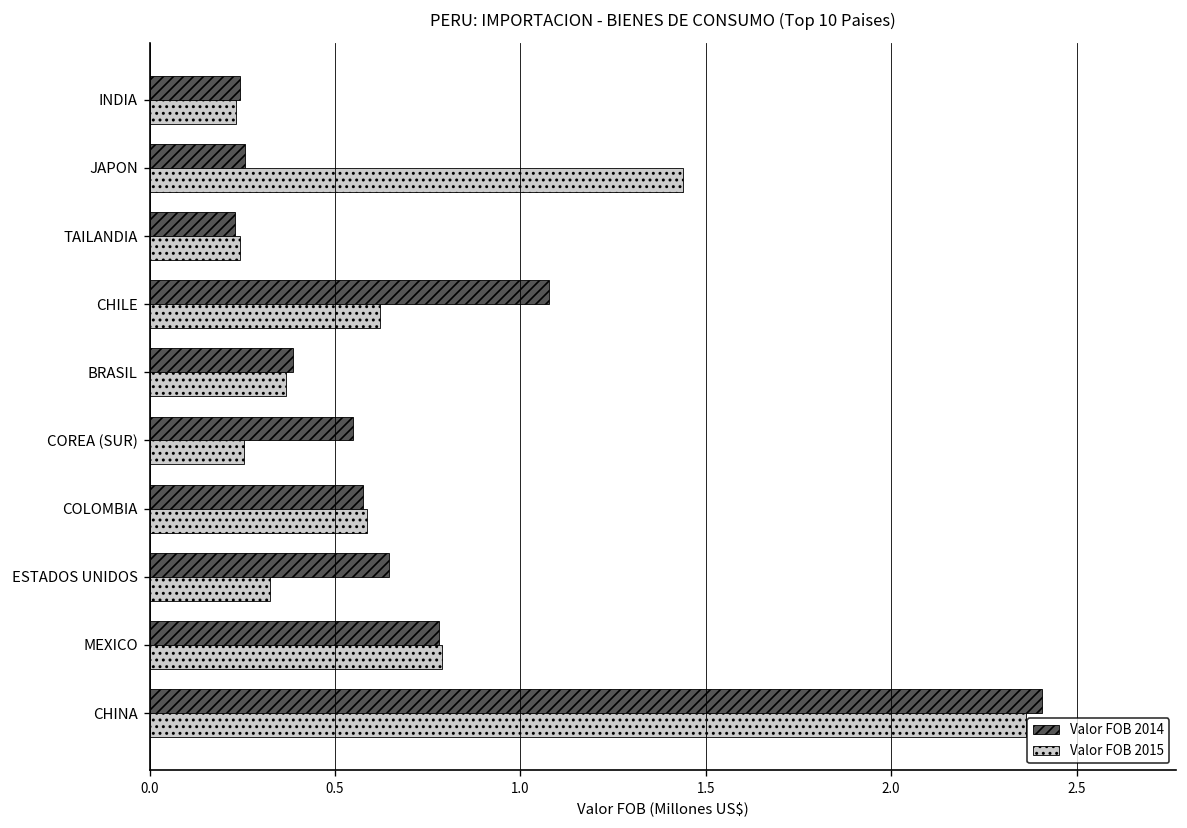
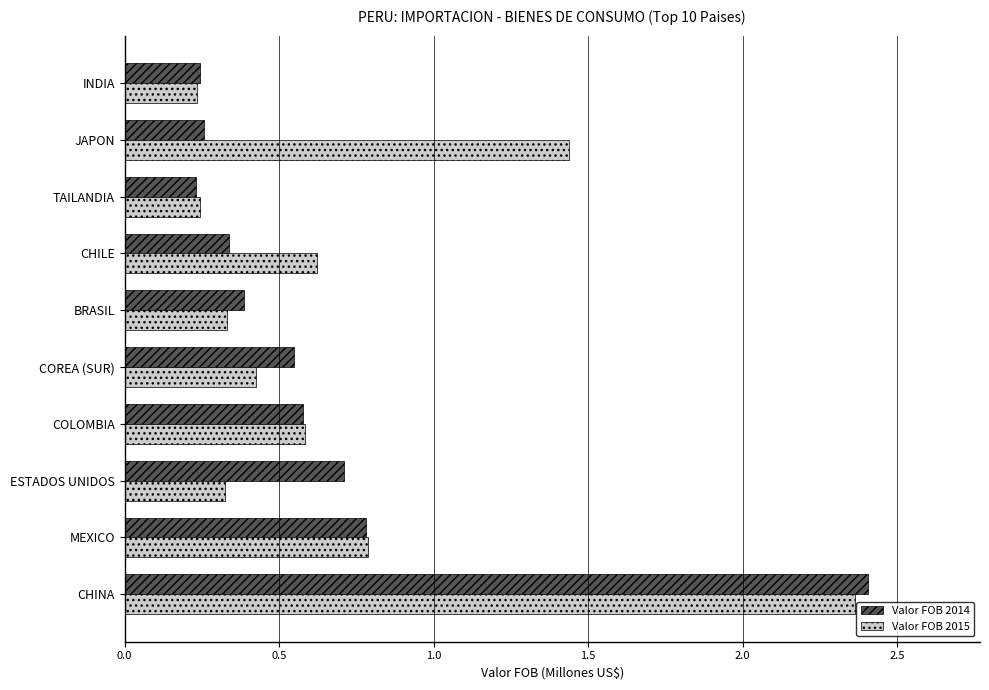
  {
    "Valor FOB 2014": {
      "INDIA": 0.24,
      "JAPON": 0.26,
      "TAILANDIA": 0.23,
-     "CHILE": 1.08,
+     "CHILE": 0.34,
      "BRASIL": 0.39,
      "COREA (SUR)": 0.55,
      "COLOMBIA": 0.58,
-     "ESTADOS UNIDOS": 0.65,
+     "ESTADOS UNIDOS": 0.71,
      "MEXICO": 0.78,
      "CHINA": 2.41
    },
    "Valor FOB 2015": {
      "INDIA": 0.23,
      "JAPON": 1.44,
      "TAILANDIA": 0.24,
      "CHILE": 0.62,
-     "BRASIL": 0.37,
-     "COREA (SUR)": 0.26,
+     "BRASIL": 0.33,
+     "COREA (SUR)": 0.43,
      "COLOMBIA": 0.59,
      "ESTADOS UNIDOS": 0.32,
      "MEXICO": 0.79,
      "CHINA": 2.36
    }
  }
